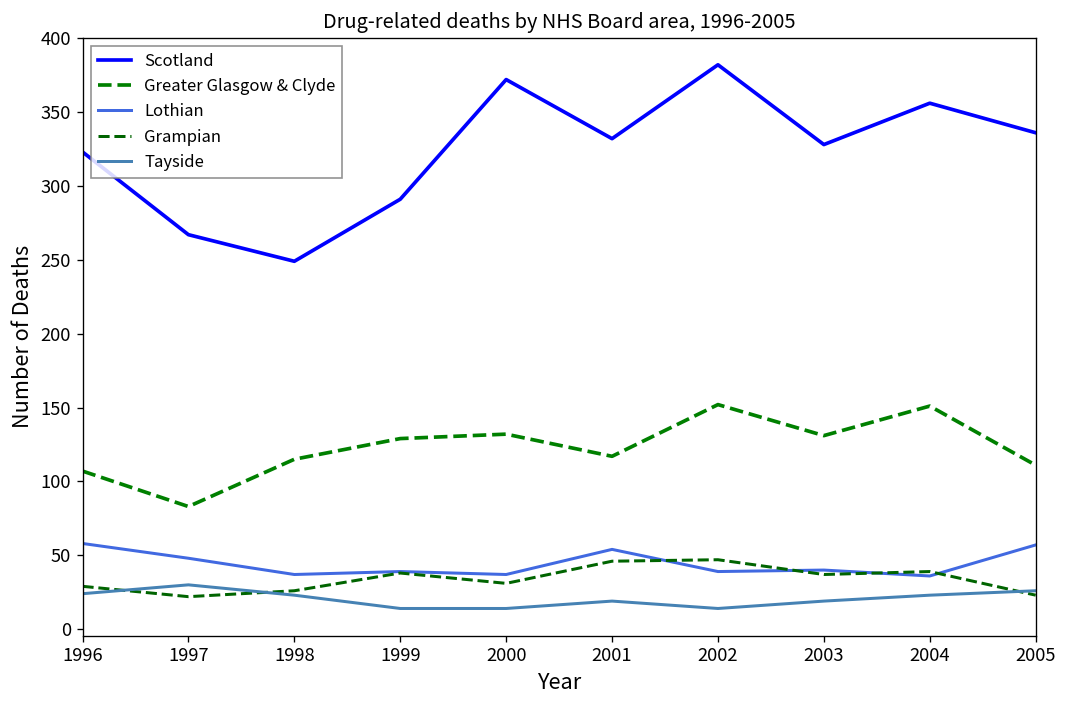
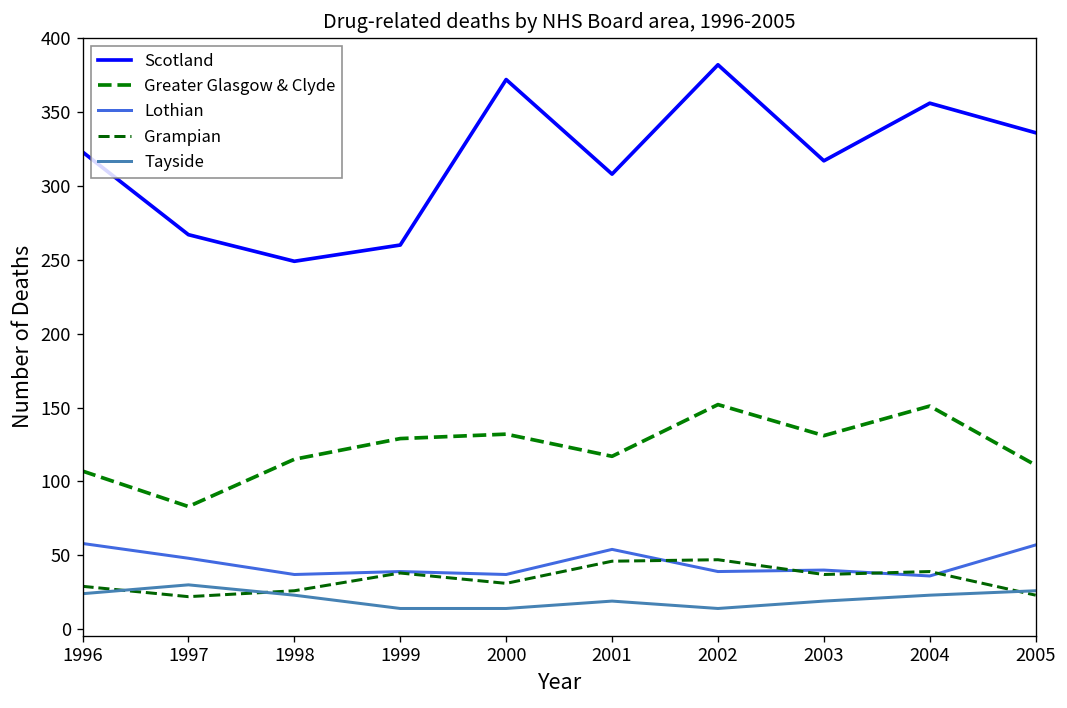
  {
    "Scotland": {
      "1996": 323,
      "1997": 267,
      "1998": 249,
-     "1999": 291,
+     "1999": 260,
      "2000": 372,
-     "2001": 332,
+     "2001": 308,
      "2002": 382,
-     "2003": 328,
+     "2003": 317,
      "2004": 356,
      "2005": 336
    }
  }
